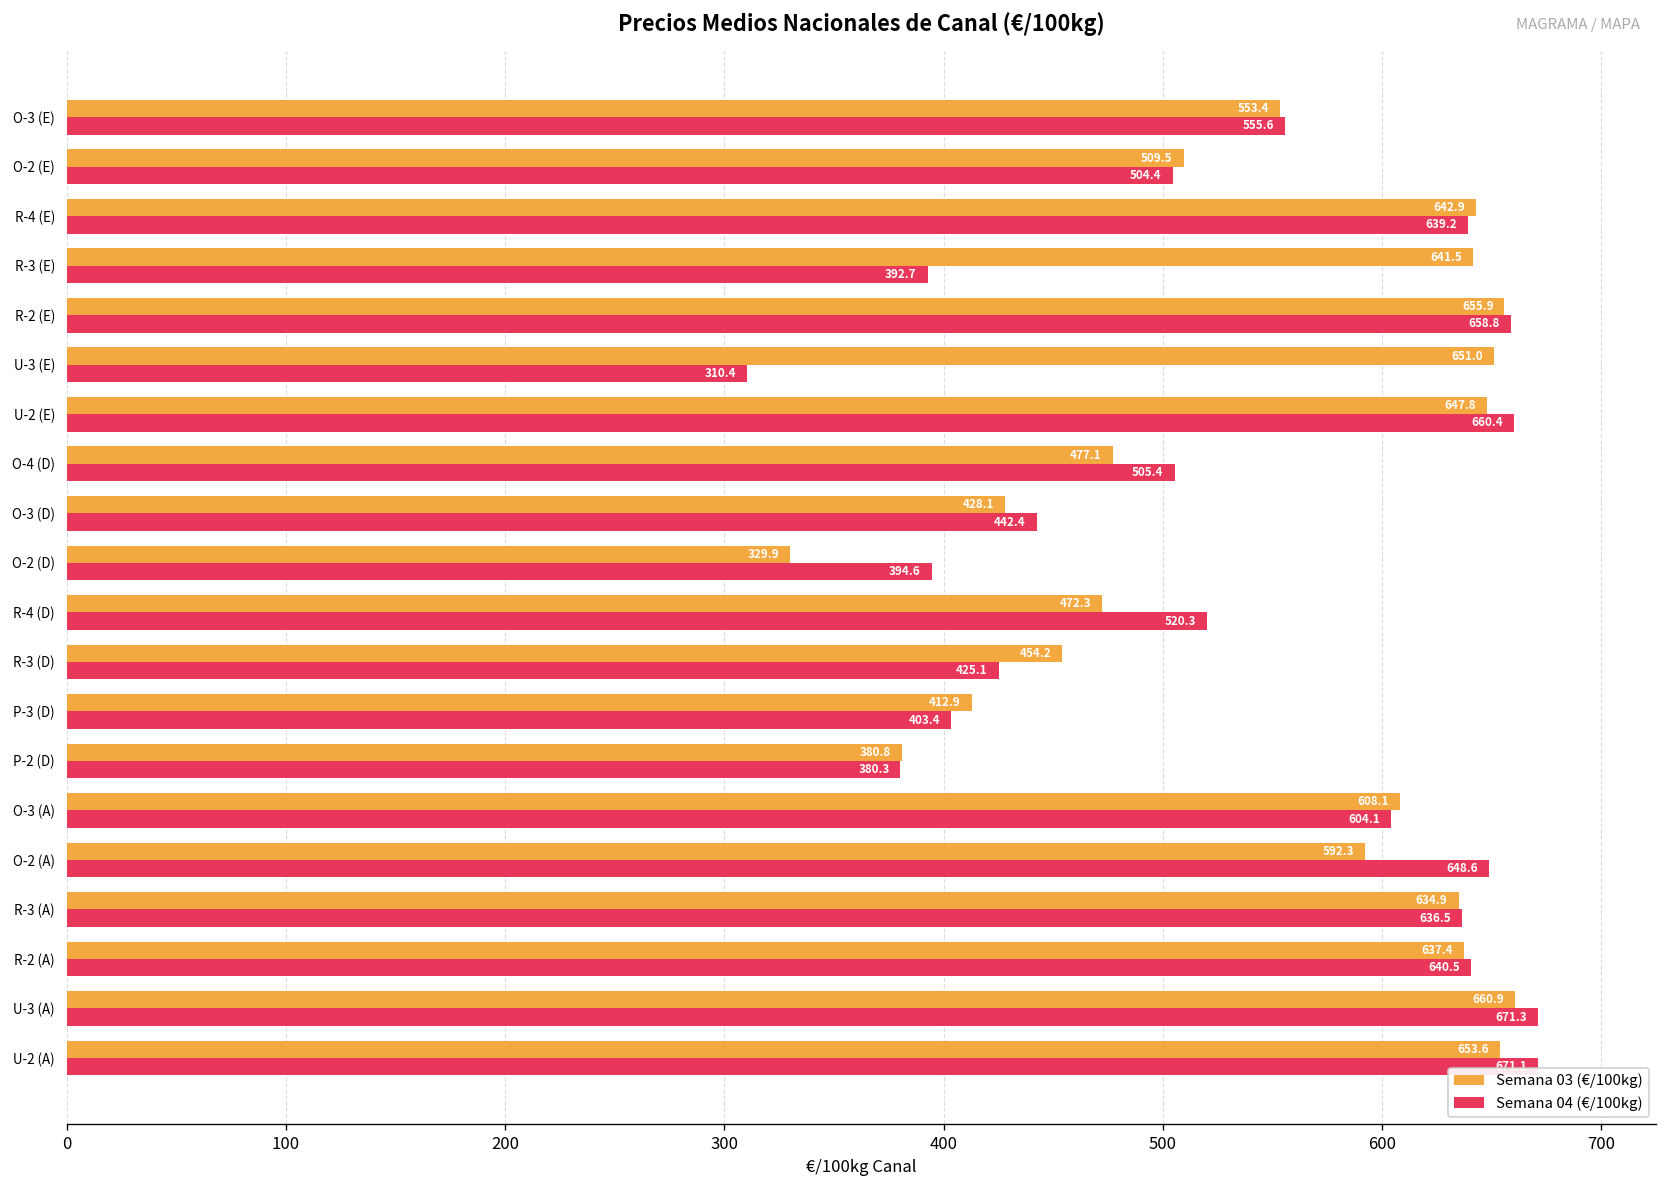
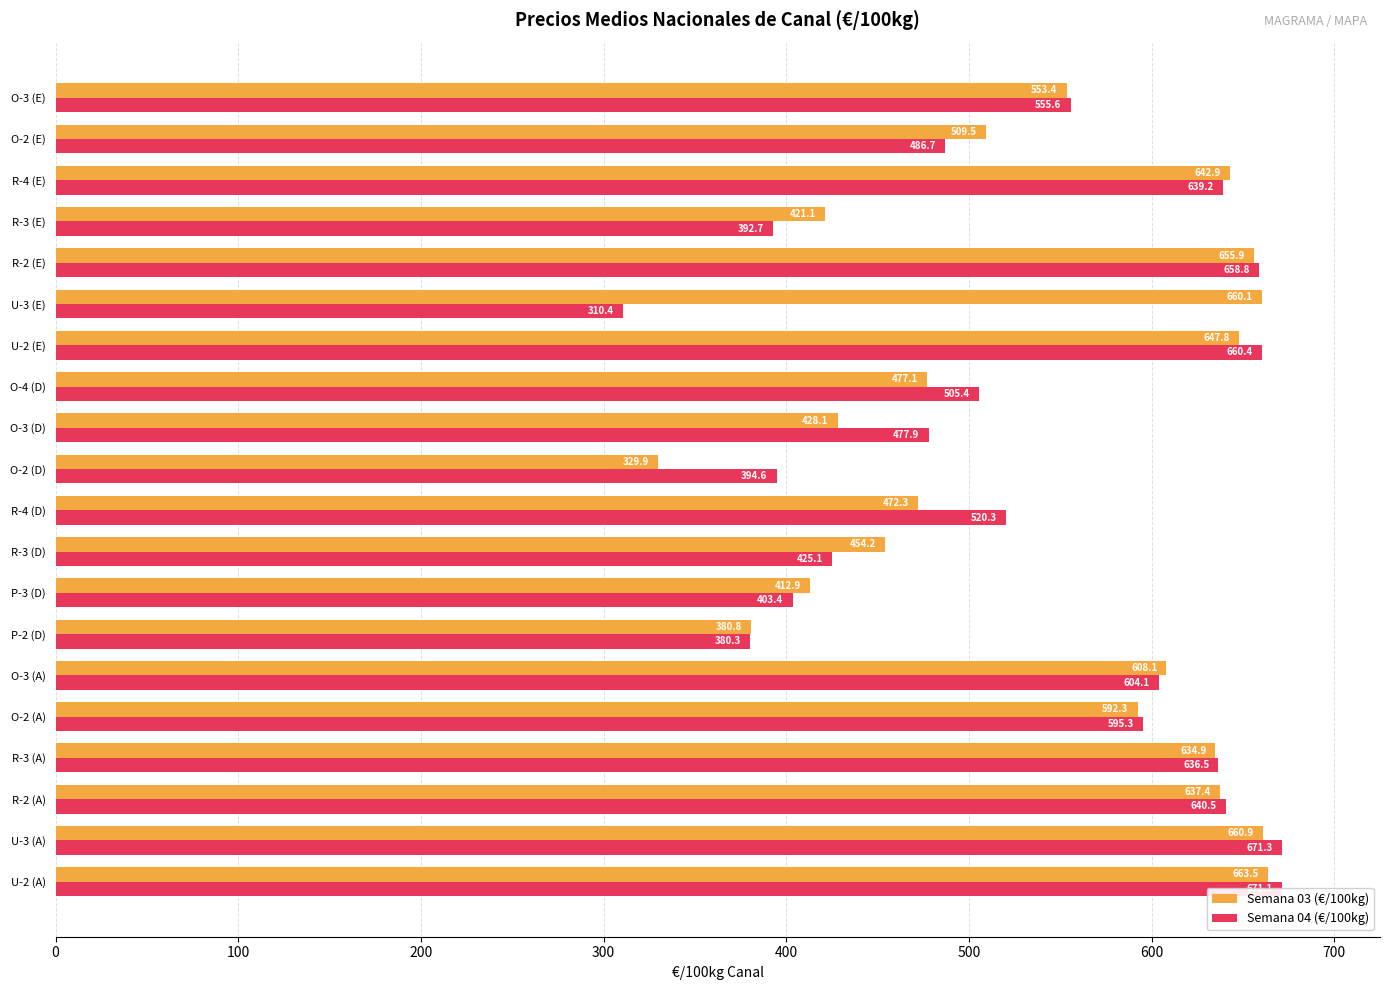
  {
    "Semana 03 (€/100kg)": {
      "O-3 (E)": 553.4,
      "O-2 (E)": 509.5,
      "R-4 (E)": 642.9,
-     "R-3 (E)": 641.5,
+     "R-3 (E)": 421.1,
      "R-2 (E)": 655.9,
-     "U-3 (E)": 651.0,
+     "U-3 (E)": 660.1,
      "U-2 (E)": 647.8,
      "O-4 (D)": 477.1,
      "O-3 (D)": 428.1,
      "O-2 (D)": 329.9,
      "R-4 (D)": 472.3,
      "R-3 (D)": 454.2,
      "P-3 (D)": 412.9,
      "P-2 (D)": 380.8,
      "O-3 (A)": 608.1,
      "O-2 (A)": 592.3,
      "R-3 (A)": 634.9,
      "R-2 (A)": 637.4,
      "U-3 (A)": 660.9,
-     "U-2 (A)": 653.6
+     "U-2 (A)": 663.5
    },
    "Semana 04 (€/100kg)": {
      "O-3 (E)": 555.6,
-     "O-2 (E)": 504.4,
+     "O-2 (E)": 486.7,
      "R-4 (E)": 639.2,
      "R-3 (E)": 392.7,
      "R-2 (E)": 658.8,
      "U-3 (E)": 310.4,
      "U-2 (E)": 660.4,
      "O-4 (D)": 505.4,
-     "O-3 (D)": 442.4,
+     "O-3 (D)": 477.9,
      "O-2 (D)": 394.6,
      "R-4 (D)": 520.3,
      "R-3 (D)": 425.1,
      "P-3 (D)": 403.4,
      "P-2 (D)": 380.3,
      "O-3 (A)": 604.1,
-     "O-2 (A)": 648.6,
+     "O-2 (A)": 595.3,
      "R-3 (A)": 636.5,
      "R-2 (A)": 640.5,
      "U-3 (A)": 671.3
    }
  }
